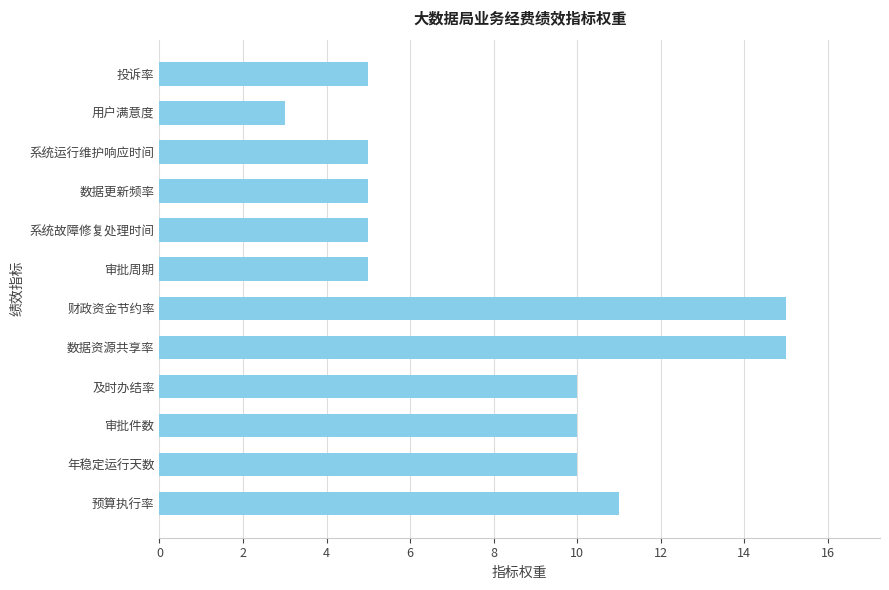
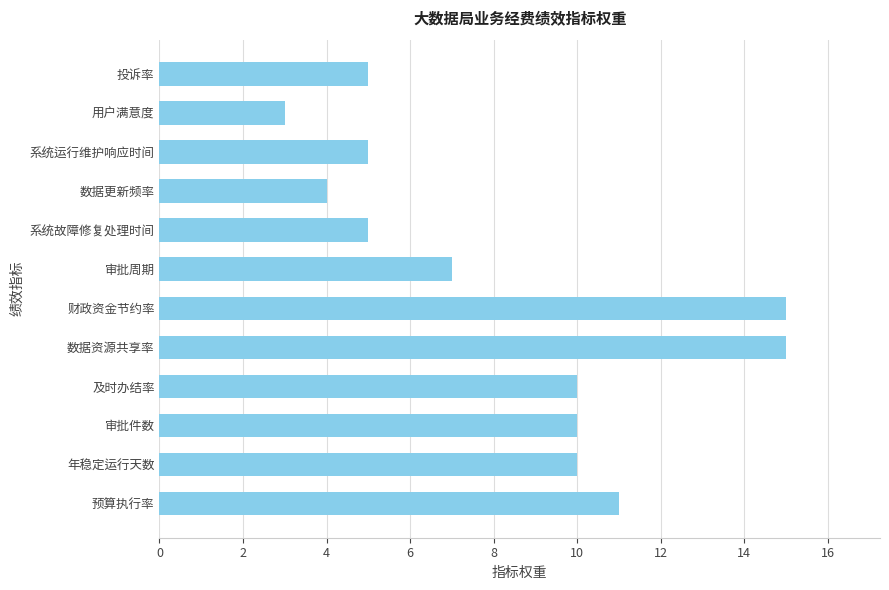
  {
    "投诉率": 5,
    "用户满意度": 3,
    "系统运行维护响应时间": 5,
-   "数据更新频率": 5,
+   "数据更新频率": 4,
    "系统故障修复处理时间": 5,
-   "审批周期": 5,
+   "审批周期": 7,
    "财政资金节约率": 15,
    "数据资源共享率": 15,
    "及时办结率": 10,
    "审批件数": 10,
    "年稳定运行天数": 10,
    "预算执行率": 11
  }
